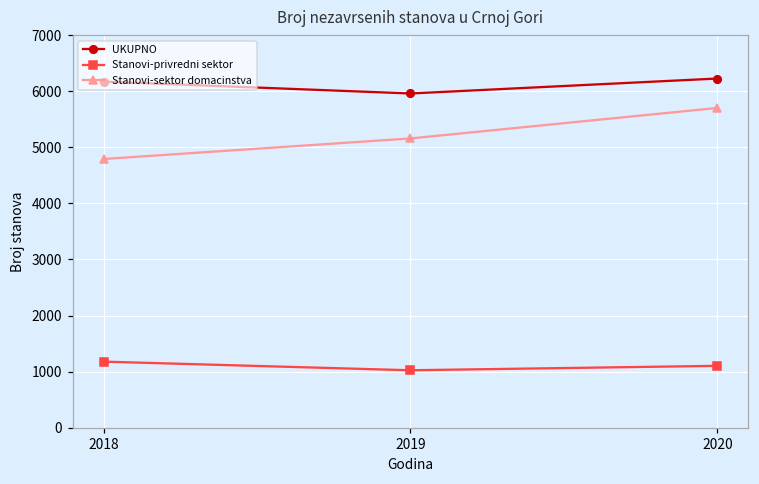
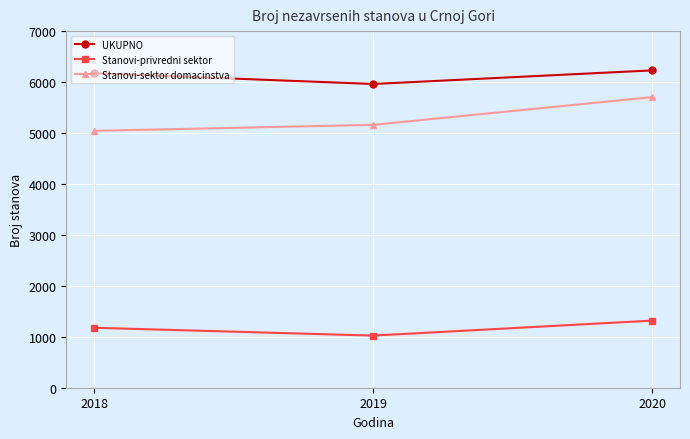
  {
    "UKUPNO": {
      "2019": 6000,
      "2020": 6200
    },
    "Stanovi-privredni sektor": {
      "2018": 1200,
      "2019": 1000,
-     "2020": 1100
+     "2020": 1300
    },
    "Stanovi-sektor domacinstva": {
-     "2018": 4800,
+     "2018": 5000,
      "2019": 5200,
      "2020": 5700
    }
  }
